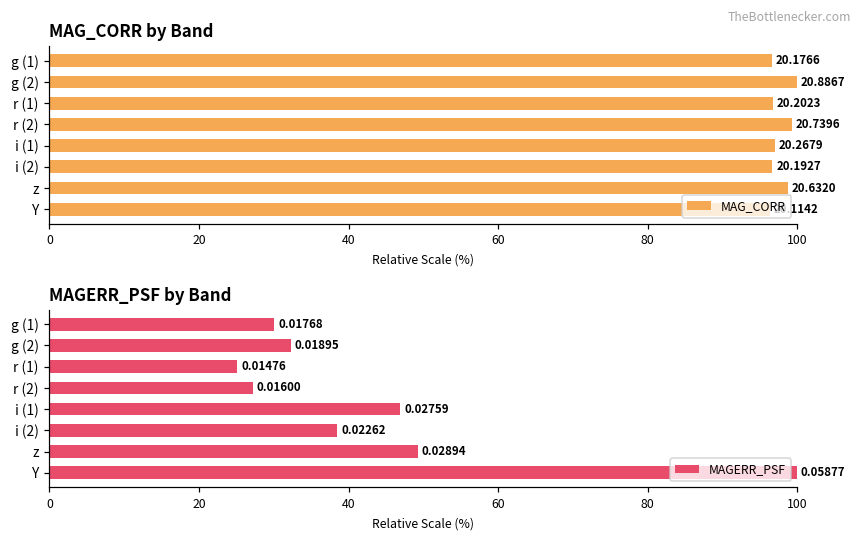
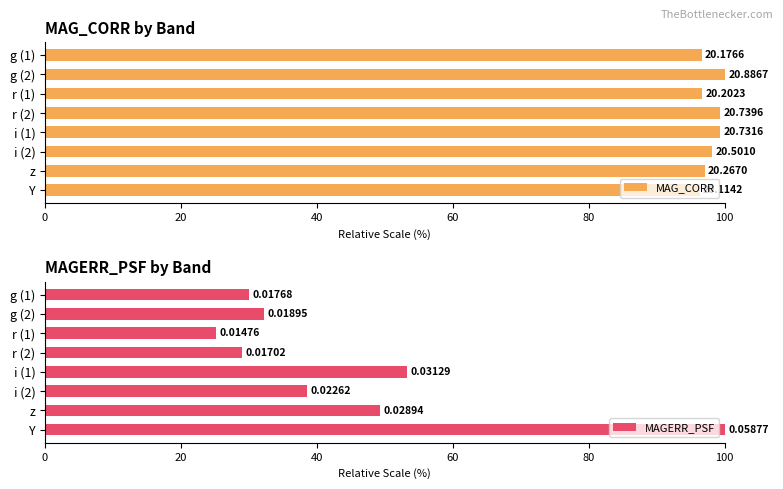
  {
    "MAG_CORR by Band": {
-     "i (1)": 20.2679,
-     "i (2)": 20.1927,
-     "z": 20.6320
+     "i (1)": 20.7316,
+     "i (2)": 20.5010,
+     "z": 20.2670
    },
    "MAGERR_PSF by Band": {
-     "r (2)": 0.01600,
-     "i (1)": 0.02759
+     "r (2)": 0.01702,
+     "i (1)": 0.03129
    }
  }
